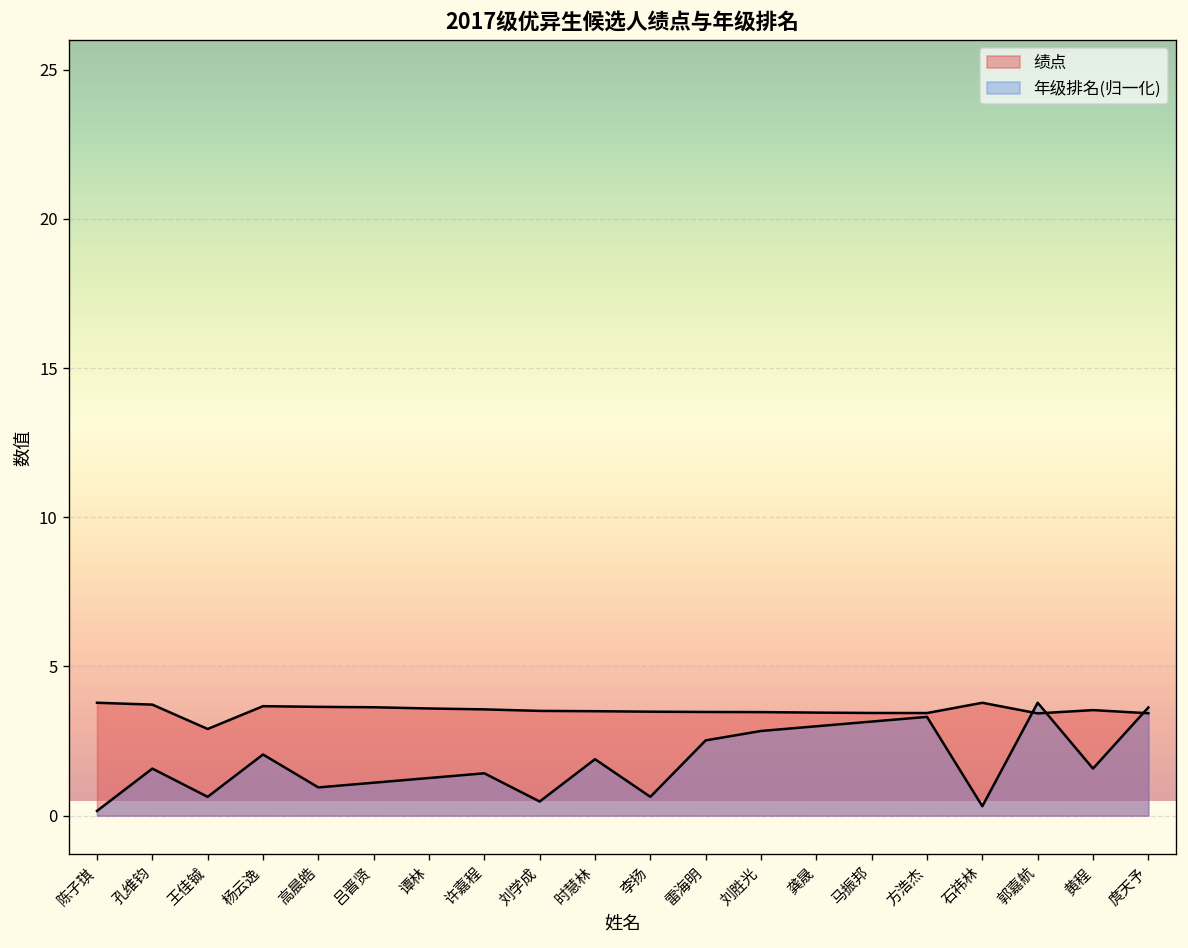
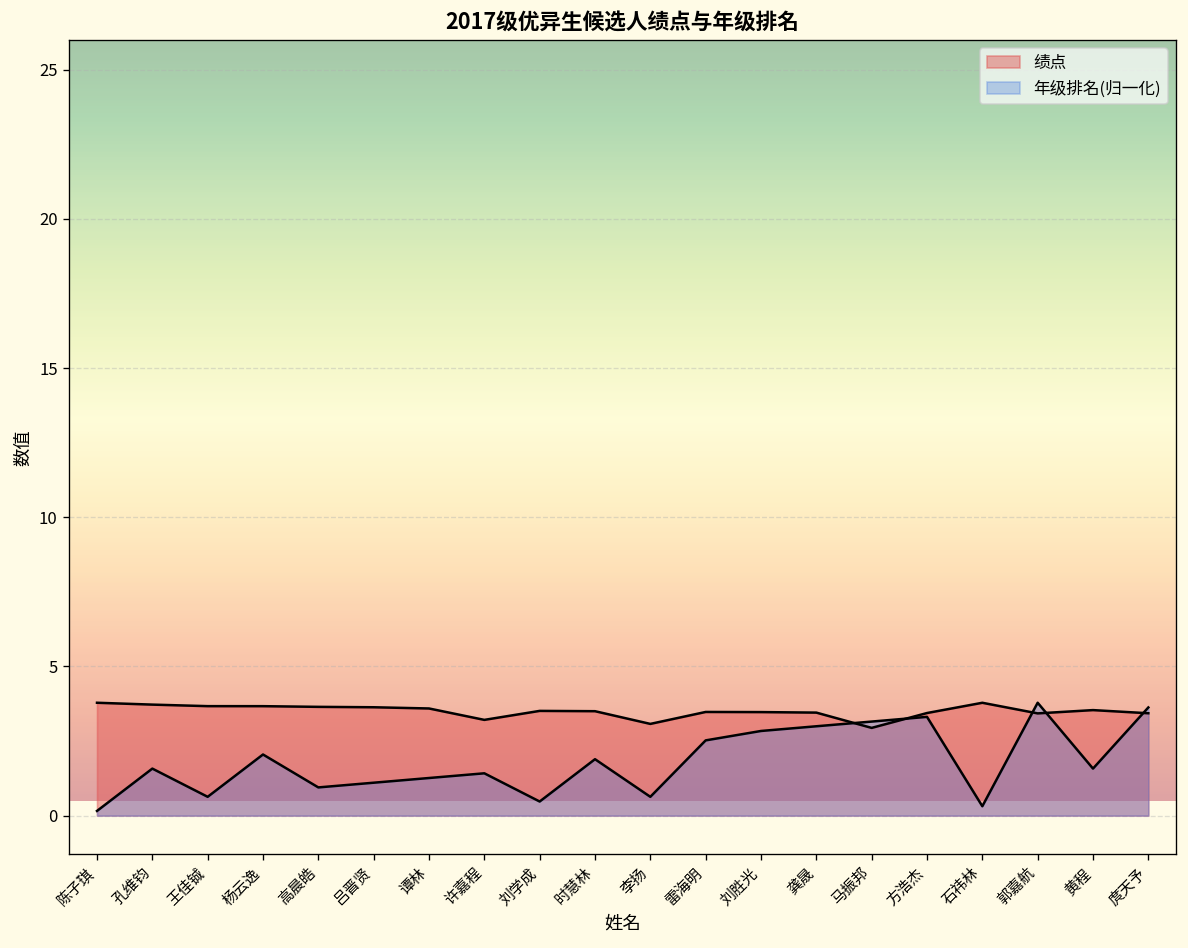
  {
    "绩点": {
      "陈子琪": 3.8,
      "孔维钧": 3.7,
-     "王佳铖": 2.9,
+     "王佳铖": 3.7,
      "杨云逸": 3.7,
      "高晨皓": 3.6,
      "吕晋贤": 3.6,
      "谭林": 3.6,
-     "许嘉程": 3.6,
+     "许嘉程": 3.2,
      "刘学成": 3.5,
      "时慧林": 3.5,
-     "李扬": 3.5,
+     "李扬": 3.1,
      "雷海明": 3.5,
      "刘胜光": 3.5,
      "龚晟": 3.5,
-     "马振邦": 3.4,
+     "马振邦": 2.9,
      "方浩杰": 3.4,
      "石祎林": 3.8,
      "郭嘉航": 3.4,
      "黄程": 3.5,
      "庹天予": 3.4
    },
    "年级排名(归一化)": {
      "陈子琪": 0.2,
      "孔维钧": 1.6,
      "王佳铖": 0.6,
      "杨云逸": 2.0,
      "高晨皓": 0.9,
      "吕晋贤": 1.1,
      "谭林": 1.3,
      "许嘉程": 1.4,
      "刘学成": 0.5,
      "时慧林": 1.9,
      "李扬": 0.6,
      "雷海明": 2.5,
      "刘胜光": 2.8,
      "龚晟": 3.0,
      "马振邦": 3.2,
      "方浩杰": 3.3,
      "石祎林": 0.3,
      "郭嘉航": 3.8,
      "黄程": 1.6,
      "庹天予": 3.6
    }
  }
